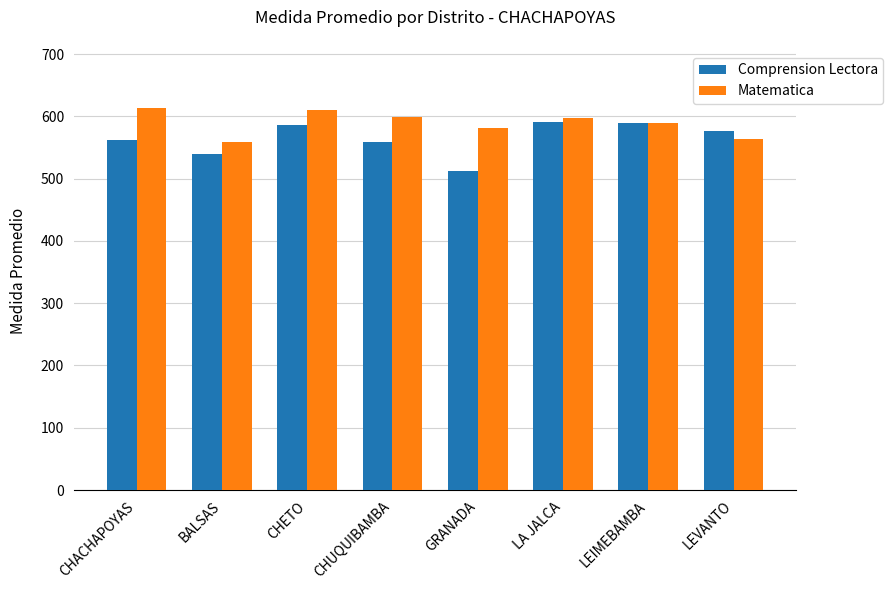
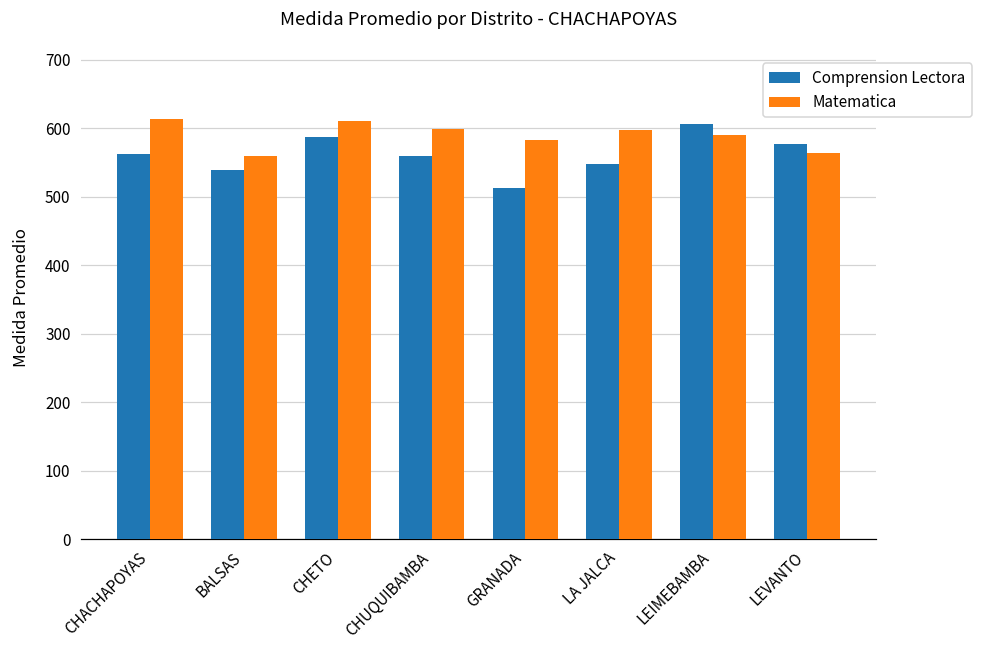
  {
    "Comprension Lectora": {
      "CHACHAPOYAS": 560,
      "BALSAS": 540,
      "CHETO": 590,
      "CHUQUIBAMBA": 560,
      "GRANADA": 510,
-     "LA JALCA": 590,
-     "LEIMEBAMBA": 590,
+     "LA JALCA": 550,
+     "LEIMEBAMBA": 610,
      "LEVANTO": 580
    },
    "Matematica": {
      "CHACHAPOYAS": 610,
      "BALSAS": 560,
      "CHETO": 610,
      "CHUQUIBAMBA": 600,
      "GRANADA": 580,
      "LA JALCA": 600,
      "LEIMEBAMBA": 590,
      "LEVANTO": 560
    }
  }
